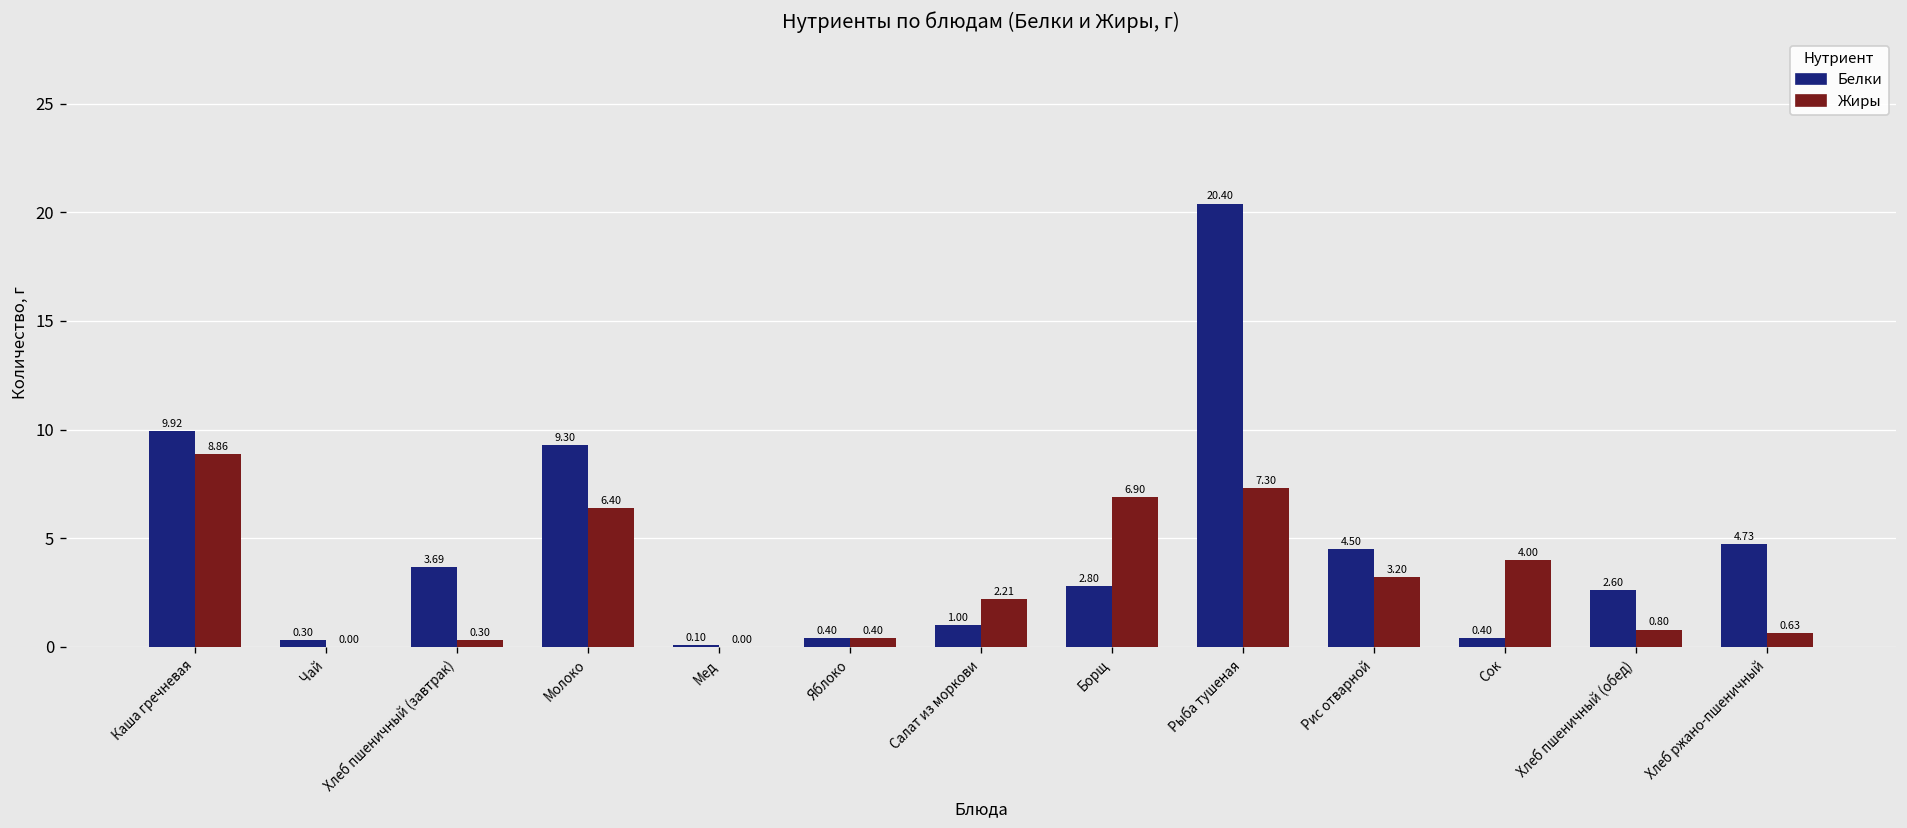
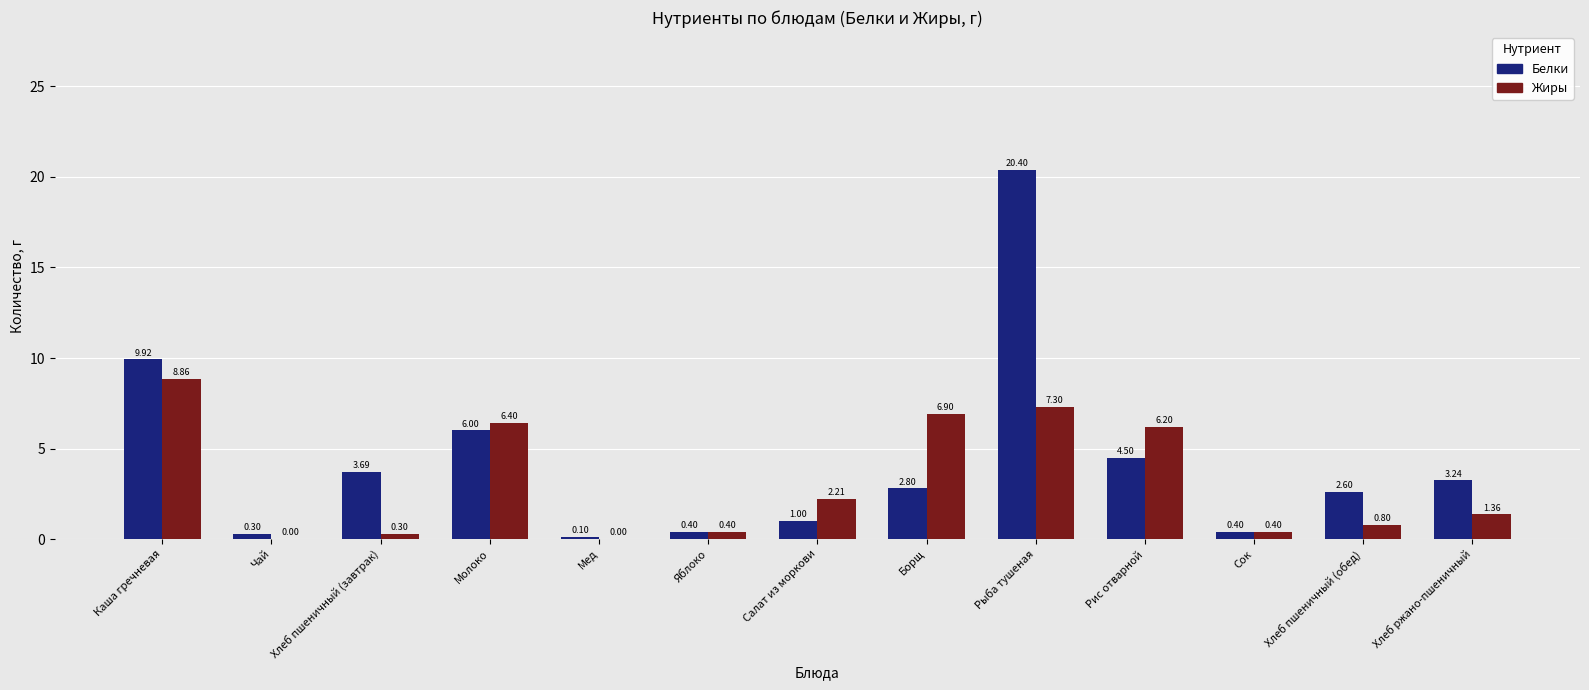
  {
    "Белки": {
      "Каша гречневая": 9.92,
      "Чай": 0.30,
      "Хлеб пшеничный (завтрак)": 3.69,
-     "Молоко": 9.30,
+     "Молоко": 6.00,
      "Мед": 0.10,
      "Яблоко": 0.40,
      "Салат из моркови": 1.00,
      "Борщ": 2.80,
      "Рыба тушеная": 20.40,
      "Рис отварной": 4.50,
      "Сок": 0.40,
      "Хлеб пшеничный (обед)": 2.60,
-     "Хлеб ржано-пшеничный": 4.73
+     "Хлеб ржано-пшеничный": 3.24
    },
    "Жиры": {
      "Каша гречневая": 8.86,
      "Чай": 0.00,
      "Хлеб пшеничный (завтрак)": 0.30,
      "Молоко": 6.40,
      "Мед": 0.00,
      "Яблоко": 0.40,
      "Салат из моркови": 2.21,
      "Борщ": 6.90,
      "Рыба тушеная": 7.30,
-     "Рис отварной": 3.20,
-     "Сок": 4.00,
+     "Рис отварной": 6.20,
+     "Сок": 0.40,
      "Хлеб пшеничный (обед)": 0.80,
-     "Хлеб ржано-пшеничный": 0.63
+     "Хлеб ржано-пшеничный": 1.36
    }
  }
